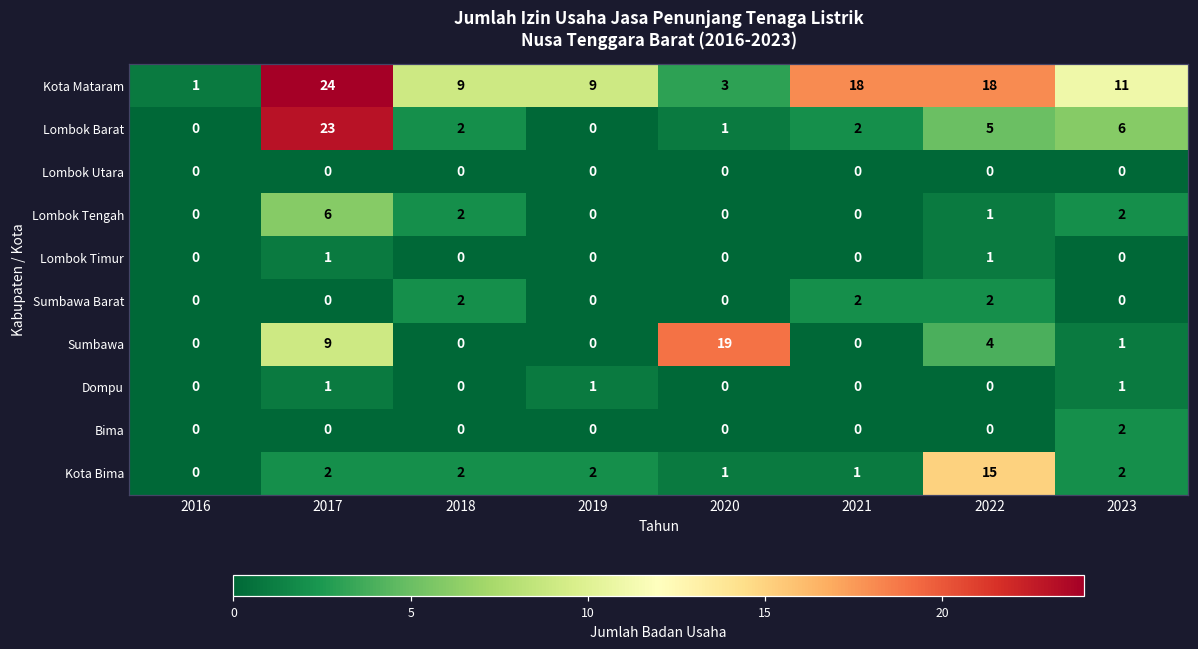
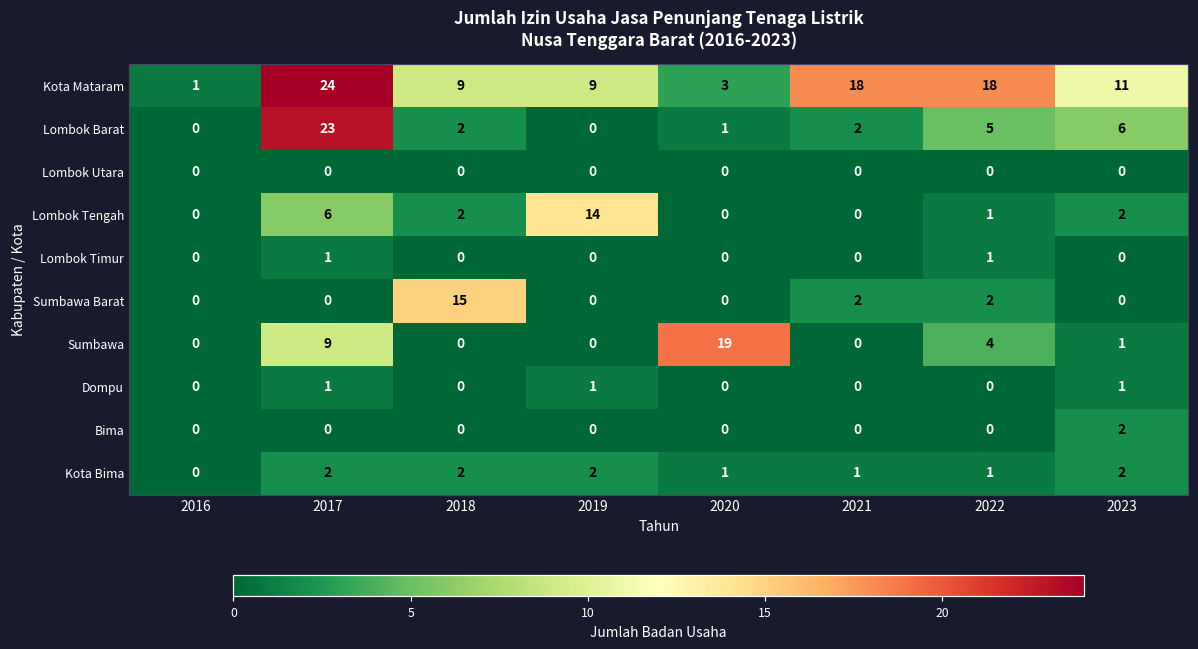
  {
    "Kota Mataram": {
      "2016": 1,
      "2017": 24,
      "2018": 9,
      "2019": 9,
      "2020": 3,
      "2021": 18,
      "2022": 18,
      "2023": 11
    },
    "Lombok Barat": {
      "2016": 0,
      "2017": 23,
      "2018": 2,
      "2019": 0,
      "2020": 1,
      "2021": 2,
      "2022": 5,
      "2023": 6
    },
    "Lombok Utara": {
      "2016": 0,
      "2017": 0,
      "2018": 0,
      "2019": 0,
      "2020": 0,
      "2021": 0,
      "2022": 0,
      "2023": 0
    },
    "Lombok Tengah": {
      "2016": 0,
      "2017": 6,
      "2018": 2,
-     "2019": 0,
+     "2019": 14,
      "2020": 0,
      "2021": 0,
      "2022": 1,
      "2023": 2
    },
    "Lombok Timur": {
      "2016": 0,
      "2017": 1,
      "2018": 0,
      "2019": 0,
      "2020": 0,
      "2021": 0,
      "2022": 1,
      "2023": 0
    },
    "Sumbawa Barat": {
      "2016": 0,
      "2017": 0,
-     "2018": 2,
+     "2018": 15,
      "2019": 0,
      "2020": 0,
      "2021": 2,
      "2022": 2,
      "2023": 0
    },
    "Sumbawa": {
      "2016": 0,
      "2017": 9,
      "2018": 0,
      "2019": 0,
      "2020": 19,
      "2021": 0,
      "2022": 4,
      "2023": 1
    },
    "Dompu": {
      "2016": 0,
      "2017": 1,
      "2018": 0,
      "2019": 1,
      "2020": 0,
      "2021": 0,
      "2022": 0,
      "2023": 1
    },
    "Bima": {
      "2016": 0,
      "2017": 0,
      "2018": 0,
      "2019": 0,
      "2020": 0,
      "2021": 0,
      "2022": 0,
      "2023": 2
    },
    "Kota Bima": {
      "2016": 0,
      "2017": 2,
      "2018": 2,
      "2019": 2,
      "2020": 1,
      "2021": 1,
-     "2022": 15,
+     "2022": 1,
      "2023": 2
    }
  }
